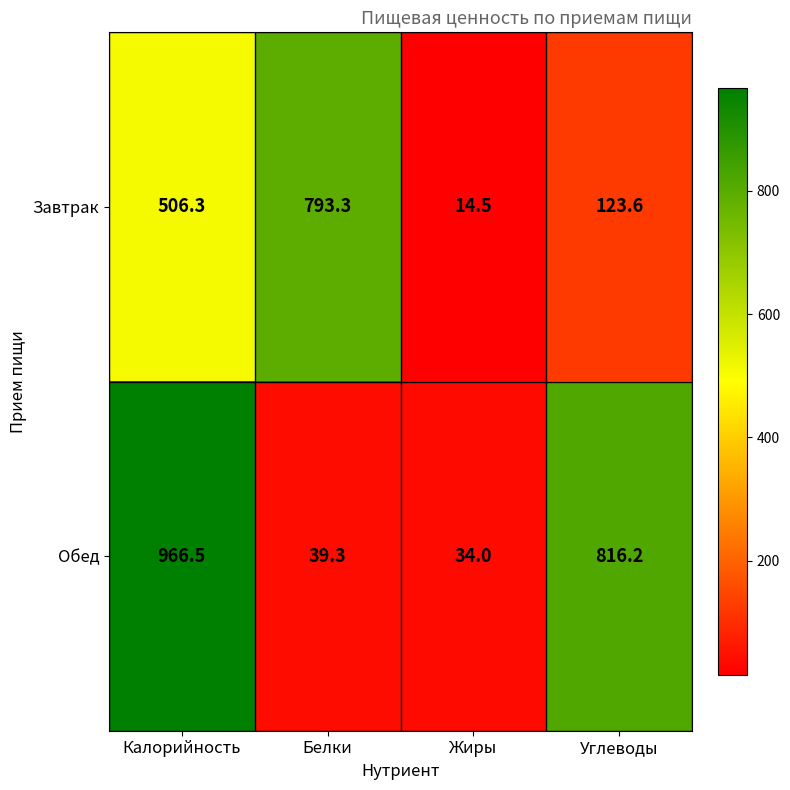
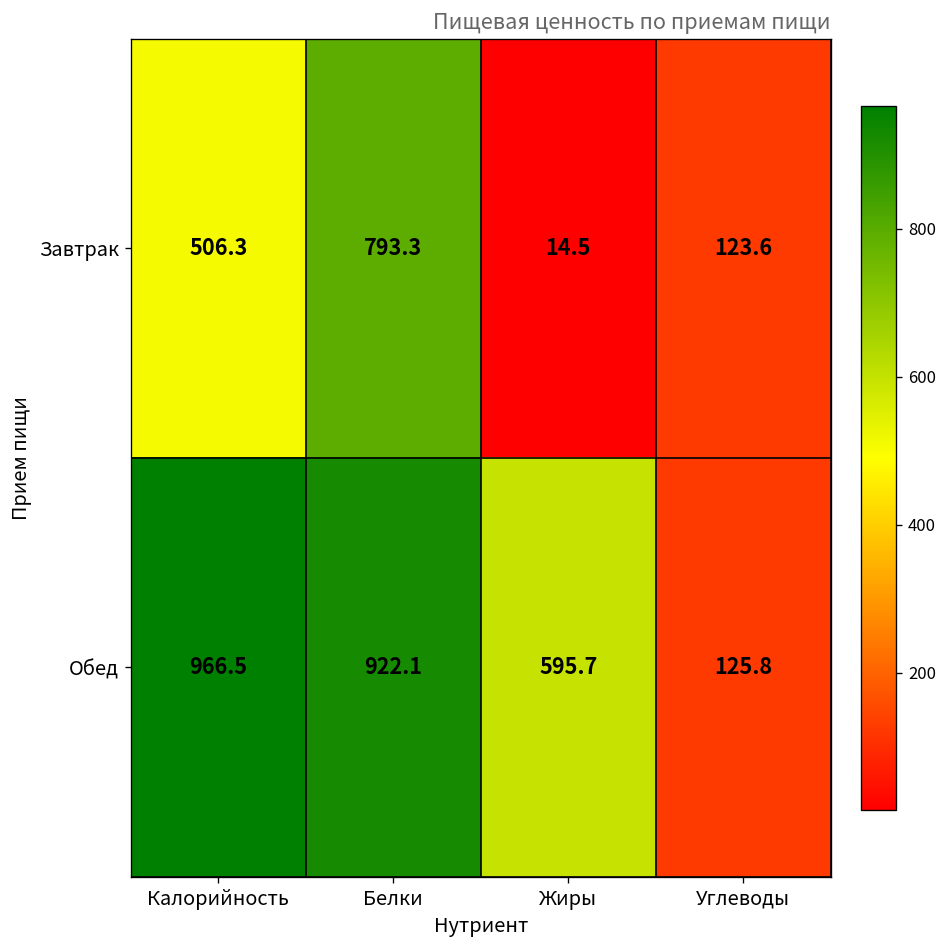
  {
    "Завтрак": {
      "Калорийность": 506.3,
      "Белки": 793.3,
      "Жиры": 14.5,
      "Углеводы": 123.6
    },
    "Обед": {
      "Калорийность": 966.5,
-     "Белки": 39.3,
-     "Жиры": 34.0,
-     "Углеводы": 816.2
+     "Белки": 922.1,
+     "Жиры": 595.7,
+     "Углеводы": 125.8
    }
  }
